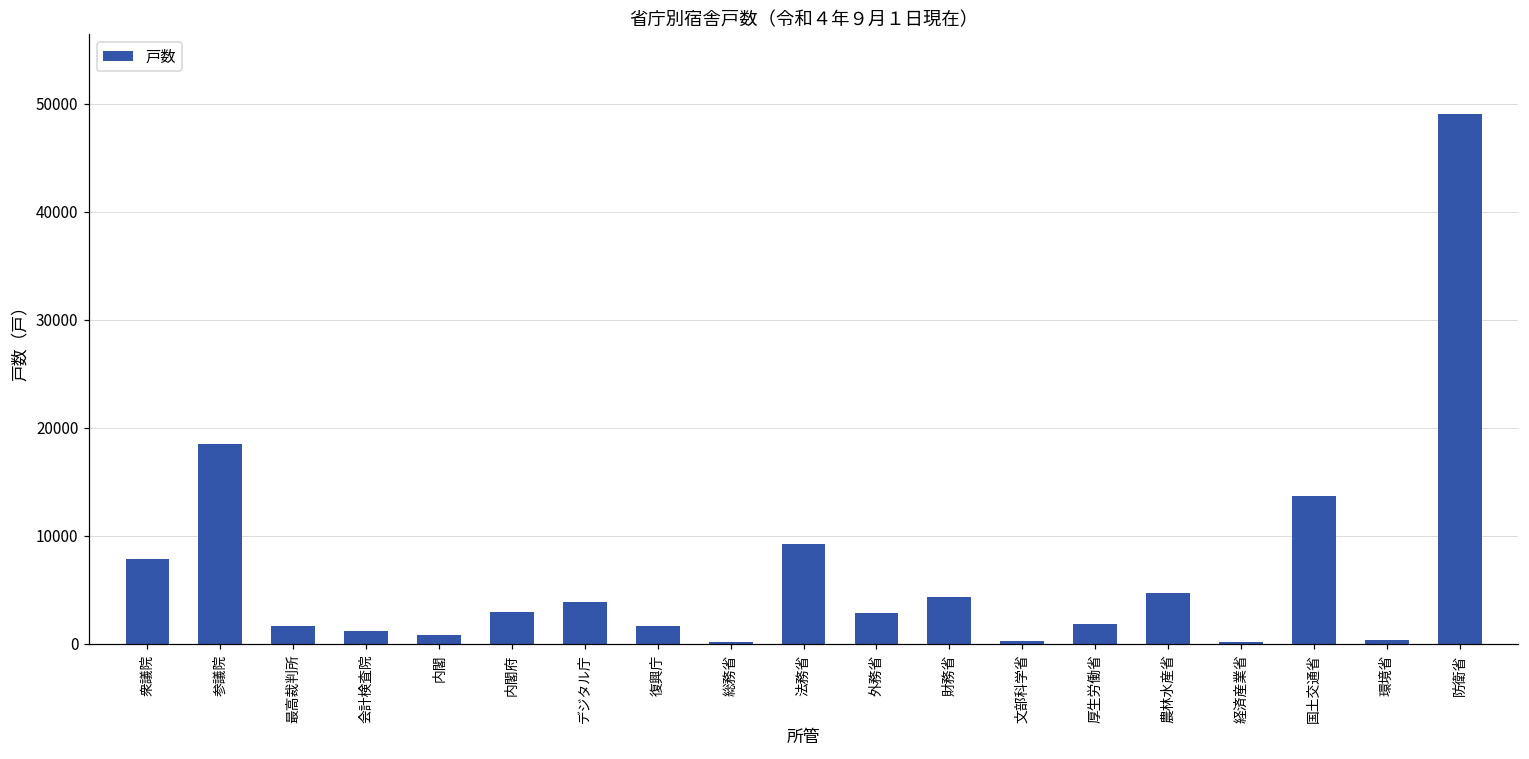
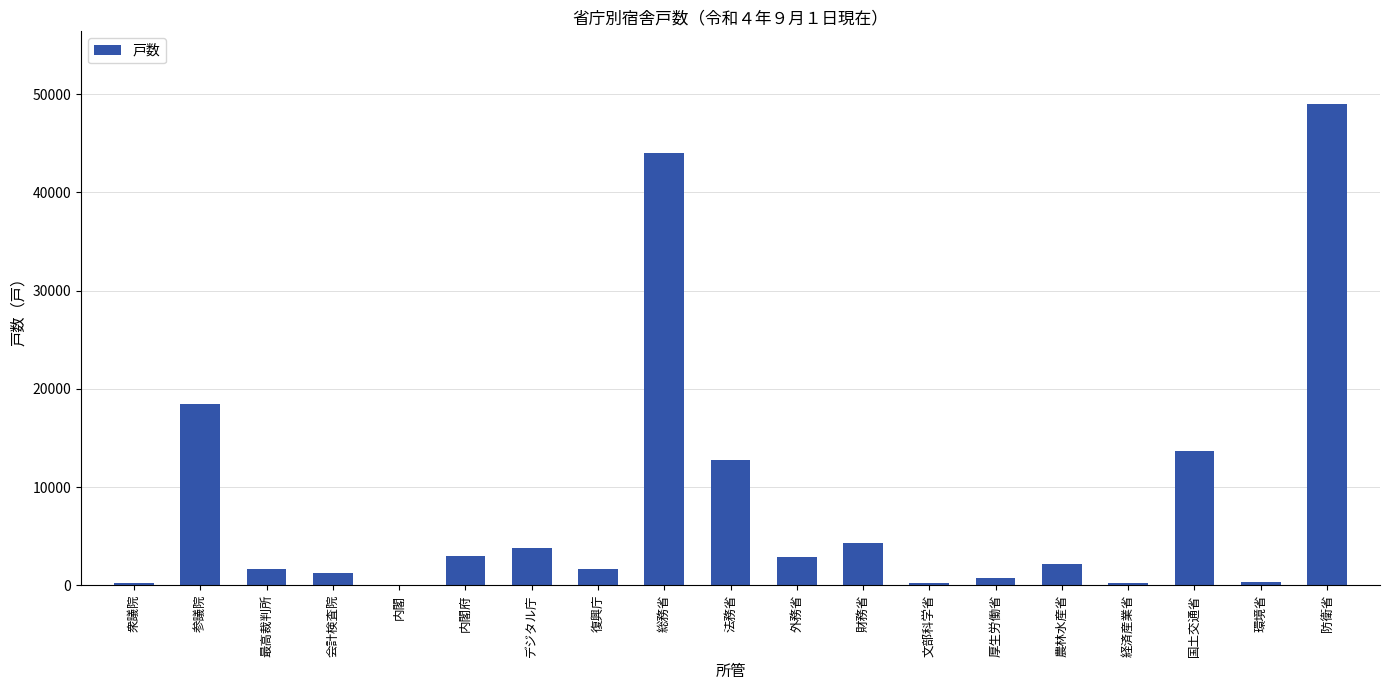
  {
-   "衆議院": 8000,
+   "衆議院": 0,
    "参議院": 18000,
    "最高裁判所": 2000,
    "会計検査院": 1000,
-   "内閣": 1000,
+   "内閣": 0,
    "内閣府": 3000,
    "デジタル庁": 4000,
    "復興庁": 2000,
-   "総務省": 0,
-   "法務省": 9000,
+   "総務省": 44000,
+   "法務省": 13000,
    "外務省": 3000,
    "財務省": 4000,
-   "厚生労働省": 2000,
-   "農林水産省": 5000,
+   "厚生労働省": 1000,
+   "農林水産省": 2000,
    "国土交通省": 14000,
    "環境省": 0,
    "防衛省": 49000
  }
